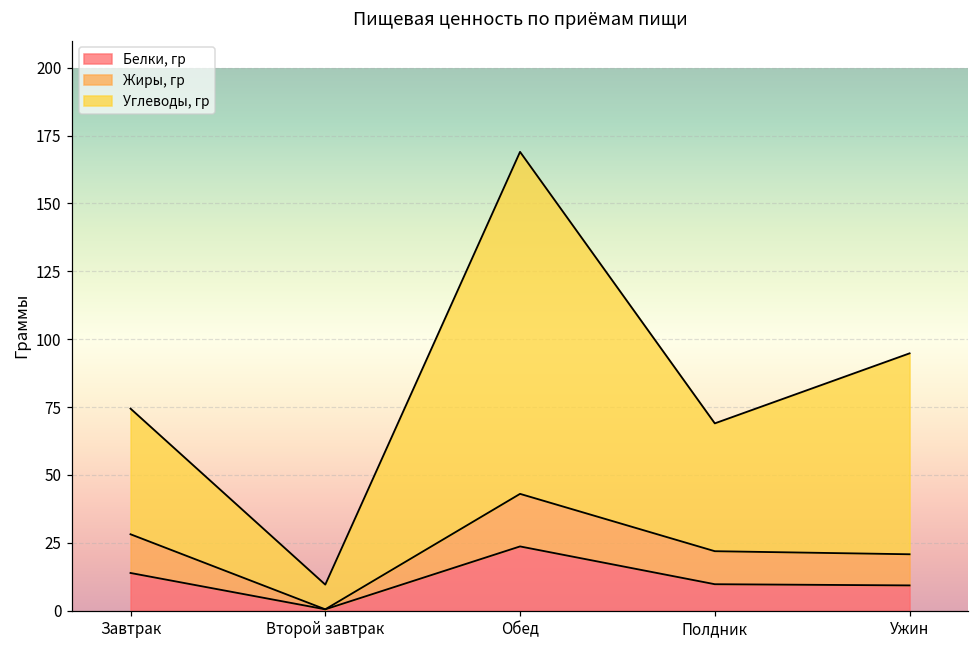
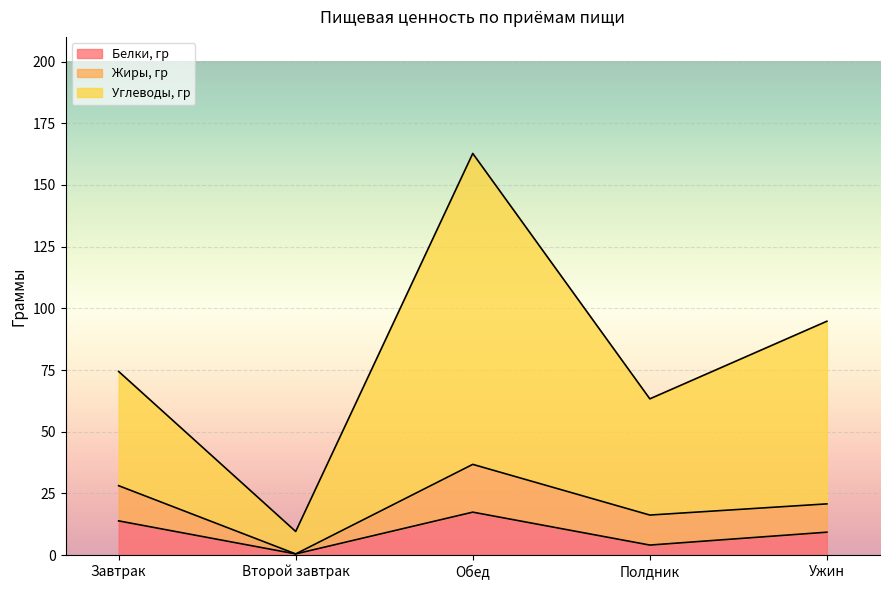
  {
    "Белки, гр": {
      "Завтрак": 14,
-     "Обед": 24,
-     "Полдник": 10,
+     "Обед": 17,
+     "Полдник": 4,
      "Ужин": 9
    }
  }
